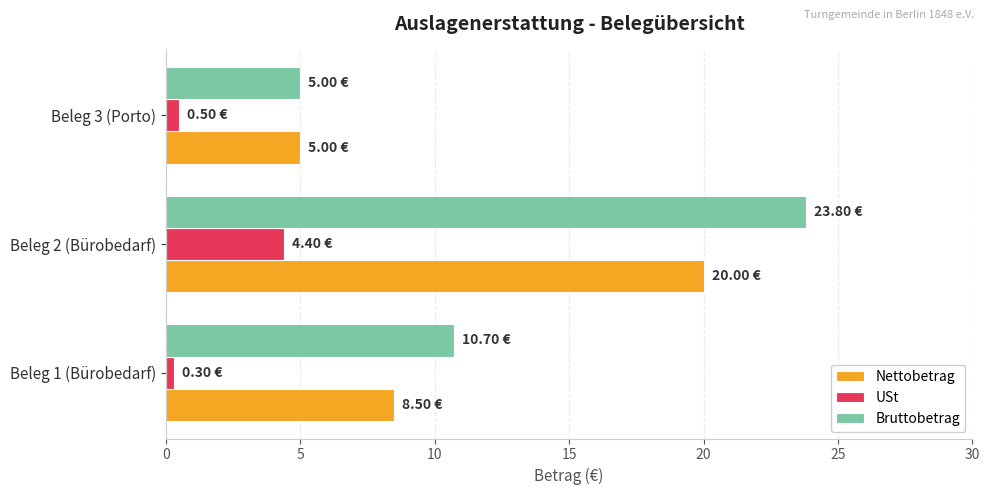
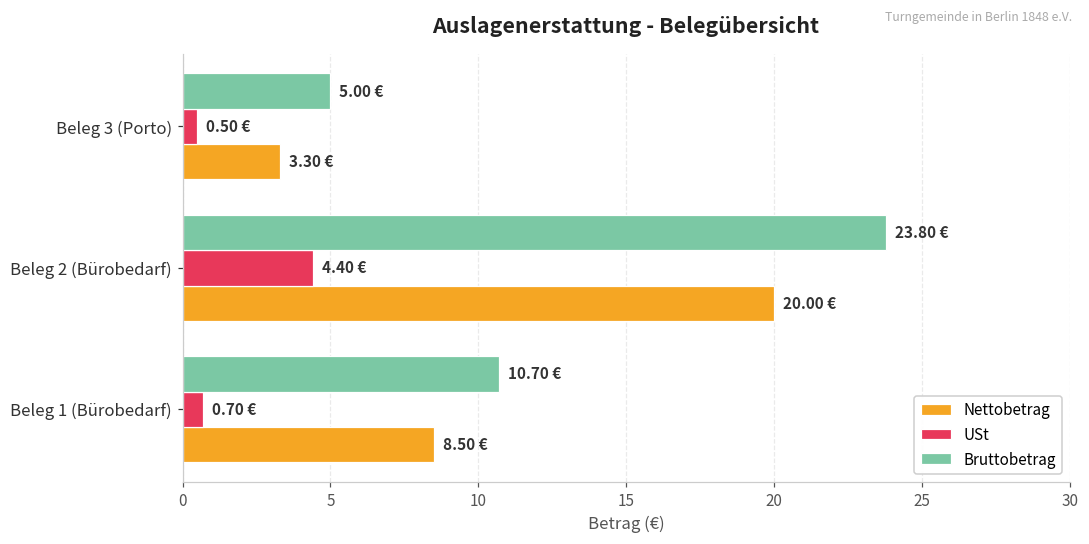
  {
    "Nettobetrag": {
-     "Beleg 3 (Porto)": 5.00,
+     "Beleg 3 (Porto)": 3.30,
      "Beleg 2 (Bürobedarf)": 20.00,
      "Beleg 1 (Bürobedarf)": 8.50
    },
    "USt": {
      "Beleg 3 (Porto)": 0.50,
      "Beleg 2 (Bürobedarf)": 4.40,
-     "Beleg 1 (Bürobedarf)": 0.30
+     "Beleg 1 (Bürobedarf)": 0.70
    },
    "Bruttobetrag": {
      "Beleg 3 (Porto)": 5.00,
      "Beleg 2 (Bürobedarf)": 23.80,
      "Beleg 1 (Bürobedarf)": 10.70
    }
  }
